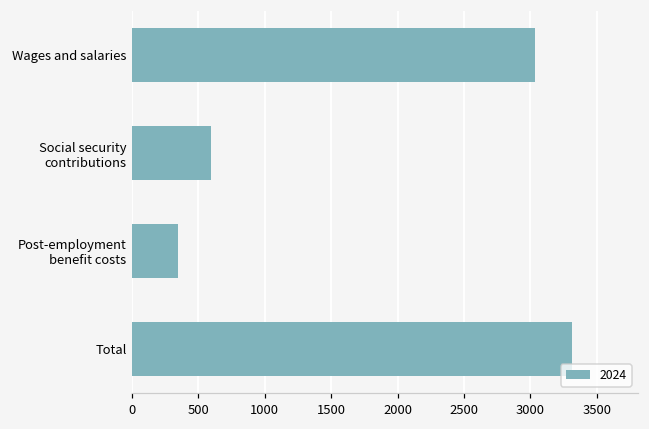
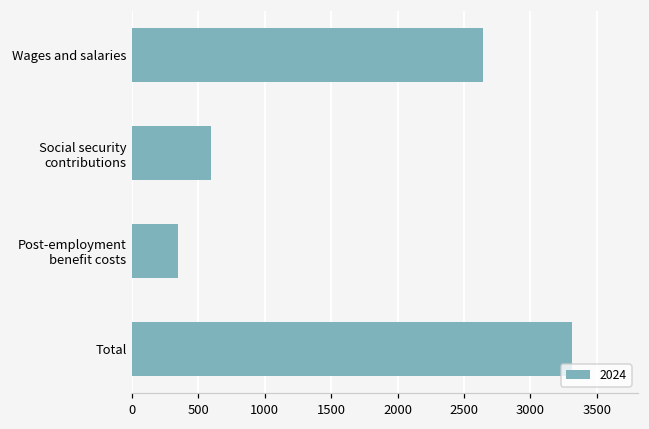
  {
-   "Wages and salaries": 3040,
+   "Wages and salaries": 2640,
    "Social security contributions": 600,
    "Post-employment benefit costs": 340,
    "Total": 3310
  }
